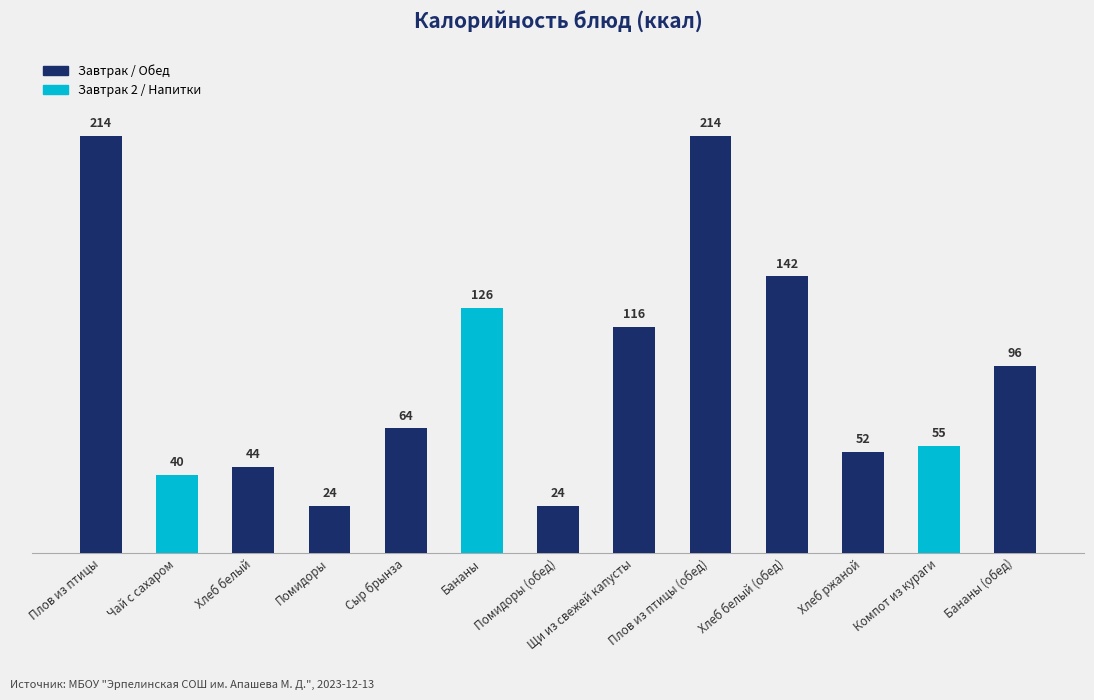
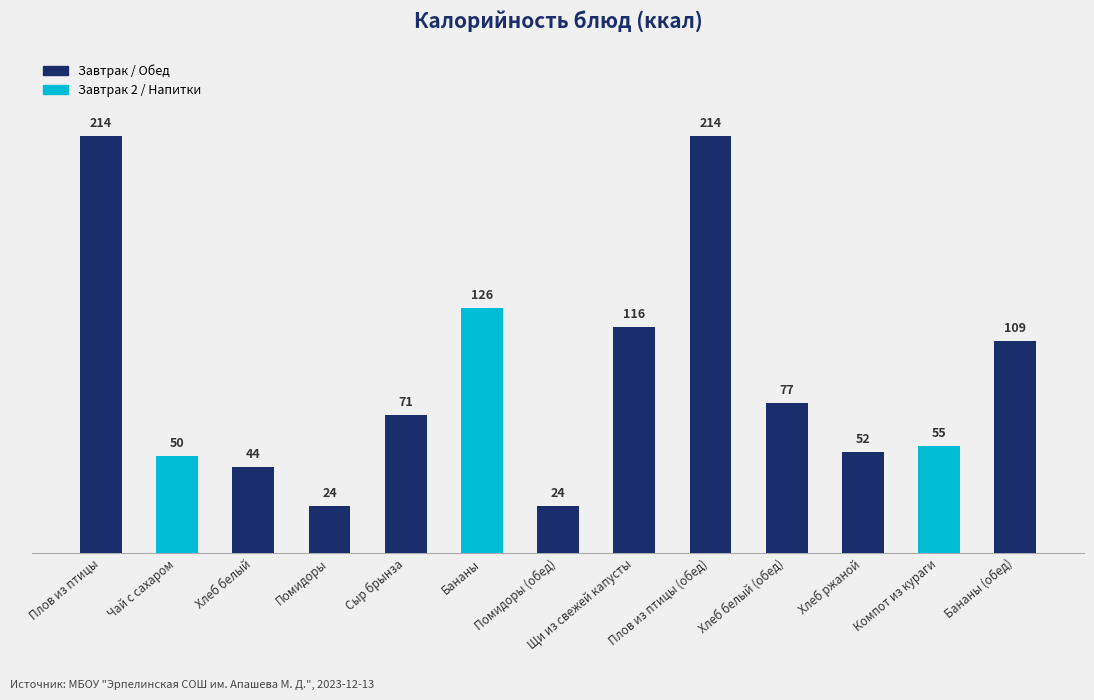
  {
    "Плов из птицы": 214,
-   "Чай с сахаром": 40,
+   "Чай с сахаром": 50,
    "Хлеб белый": 44,
    "Помидоры": 24,
-   "Сыр брынза": 64,
+   "Сыр брынза": 71,
    "Бананы": 126,
    "Помидоры (обед)": 24,
    "Щи из свежей капусты": 116,
    "Плов из птицы (обед)": 214,
-   "Хлеб белый (обед)": 142,
+   "Хлеб белый (обед)": 77,
    "Хлеб ржаной": 52,
    "Компот из кураги": 55,
-   "Бананы (обед)": 96
+   "Бананы (обед)": 109
  }
